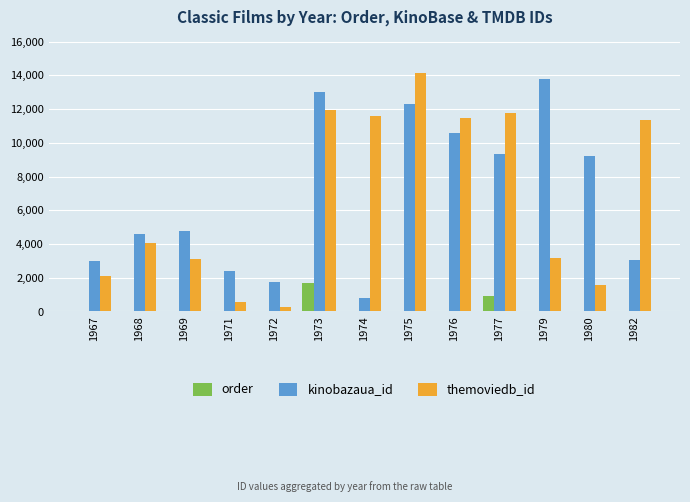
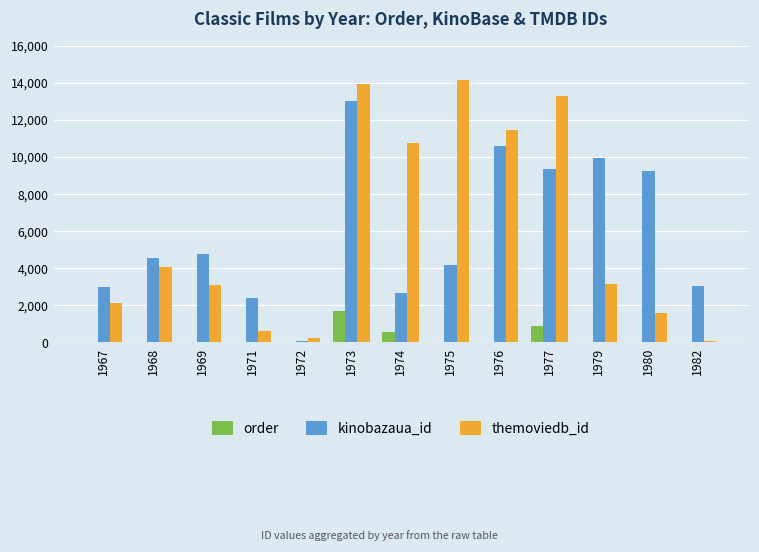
  {
    "order": {
      "1973": "1,700",
-     "1974": "0",
+     "1974": "600",
      "1977": "900"
    },
    "kinobazaua_id": {
      "1967": "3,000",
      "1968": "4,600",
      "1969": "4,800",
      "1971": "2,400",
-     "1972": "1,700",
+     "1972": "100",
      "1973": "13,000",
-     "1974": "800",
-     "1975": "12,300",
+     "1974": "2,700",
+     "1975": "4,200",
      "1976": "10,600",
      "1977": "9,300",
-     "1979": "13,800",
+     "1979": "10,000",
      "1980": "9,200",
      "1982": "3,000"
    },
    "themoviedb_id": {
      "1967": "2,100",
      "1968": "4,100",
      "1969": "3,100",
      "1971": "600",
      "1972": "200",
-     "1973": "11,900",
-     "1974": "11,600",
+     "1973": "13,900",
+     "1974": "10,800",
      "1975": "14,200",
      "1976": "11,500",
-     "1977": "11,800",
+     "1977": "13,300",
      "1979": "3,200",
      "1980": "1,600",
-     "1982": "11,300"
+     "1982": "100"
    }
  }
